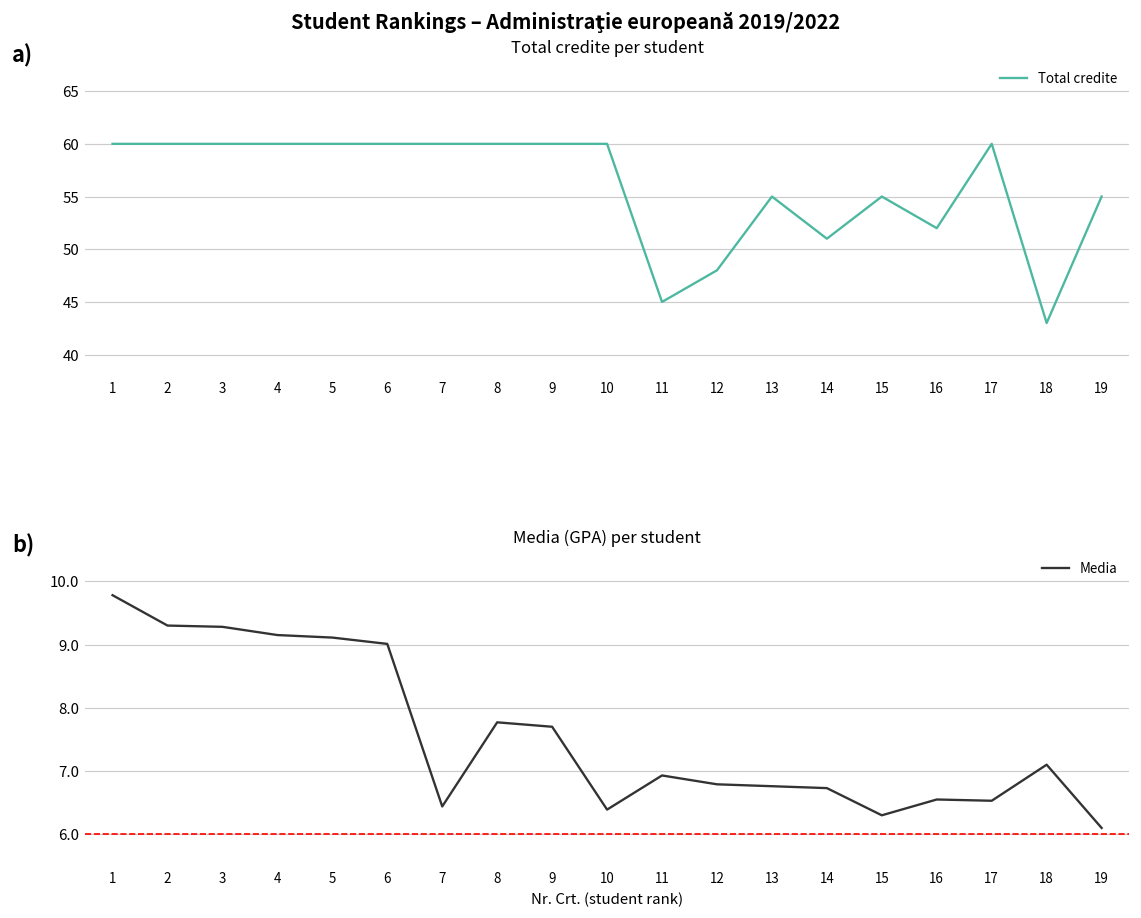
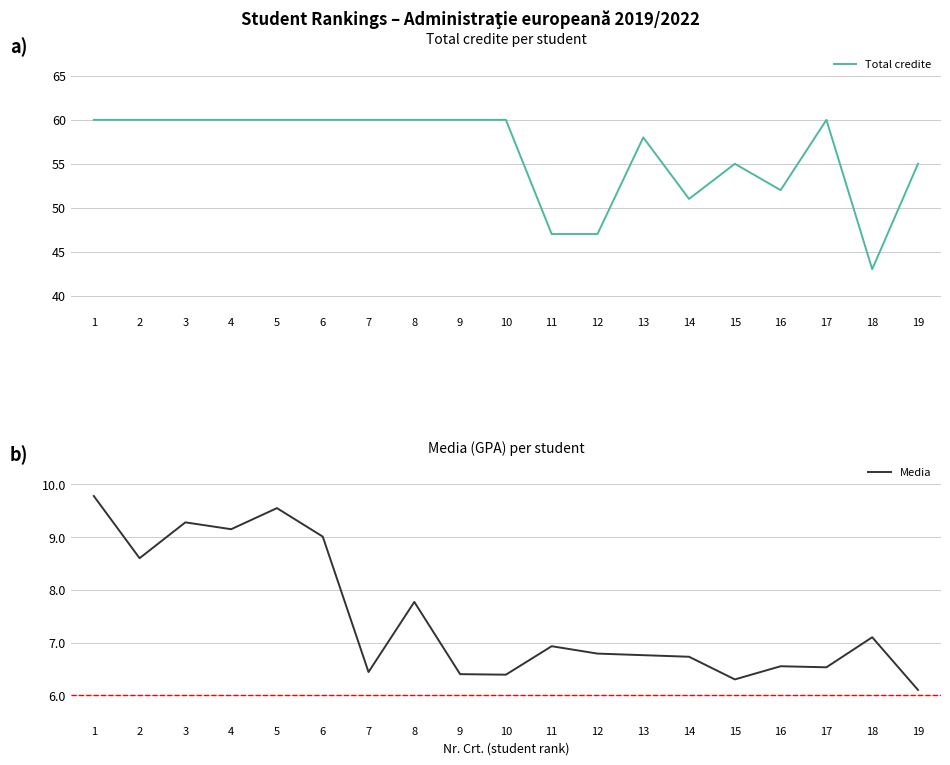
  {
    "Total credite per student": {
      "1": 60,
      "2": 60,
      "3": 60,
      "4": 60,
      "5": 60,
      "6": 60,
      "7": 60,
      "8": 60,
      "9": 60,
      "10": 60,
-     "11": 45,
-     "12": 48,
-     "13": 55,
+     "11": 47,
+     "12": 47,
+     "13": 58,
      "14": 51,
      "15": 55,
      "16": 52,
      "17": 60,
      "18": 43,
      "19": 55
    },
    "Media (GPA) per student": {
      "1": 9.8,
-     "2": 9.3,
+     "2": 8.6,
      "3": 9.3,
      "4": 9.2,
-     "5": 9.1,
+     "5": 9.6,
      "6": 9.0,
      "7": 6.4,
      "8": 7.8,
-     "9": 7.7,
+     "9": 6.4,
      "10": 6.4,
      "11": 6.9,
      "12": 6.8,
      "13": 6.8,
      "14": 6.7,
      "15": 6.3,
      "16": 6.6,
      "17": 6.5,
      "18": 7.1,
      "19": 6.1
    }
  }
